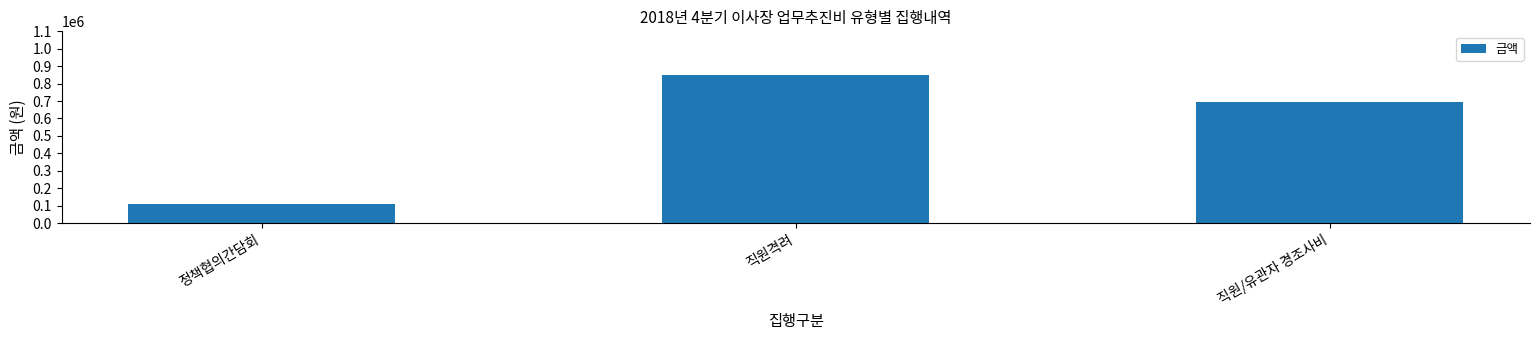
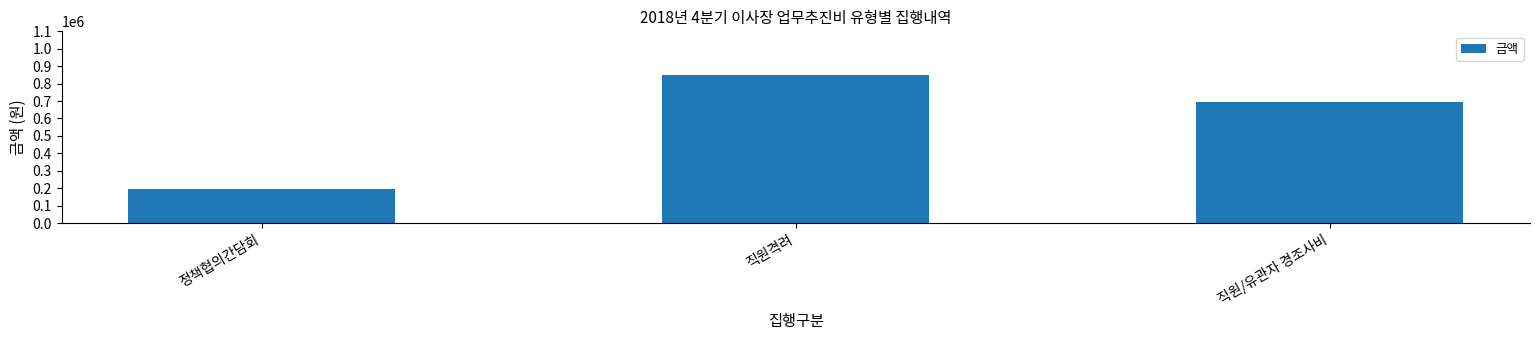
  {
-   "정책협의간담회": 110000,
+   "정책협의간담회": 200000,
    "직원격려": 850000,
    "직원/유관자 경조사비": 700000
  }
